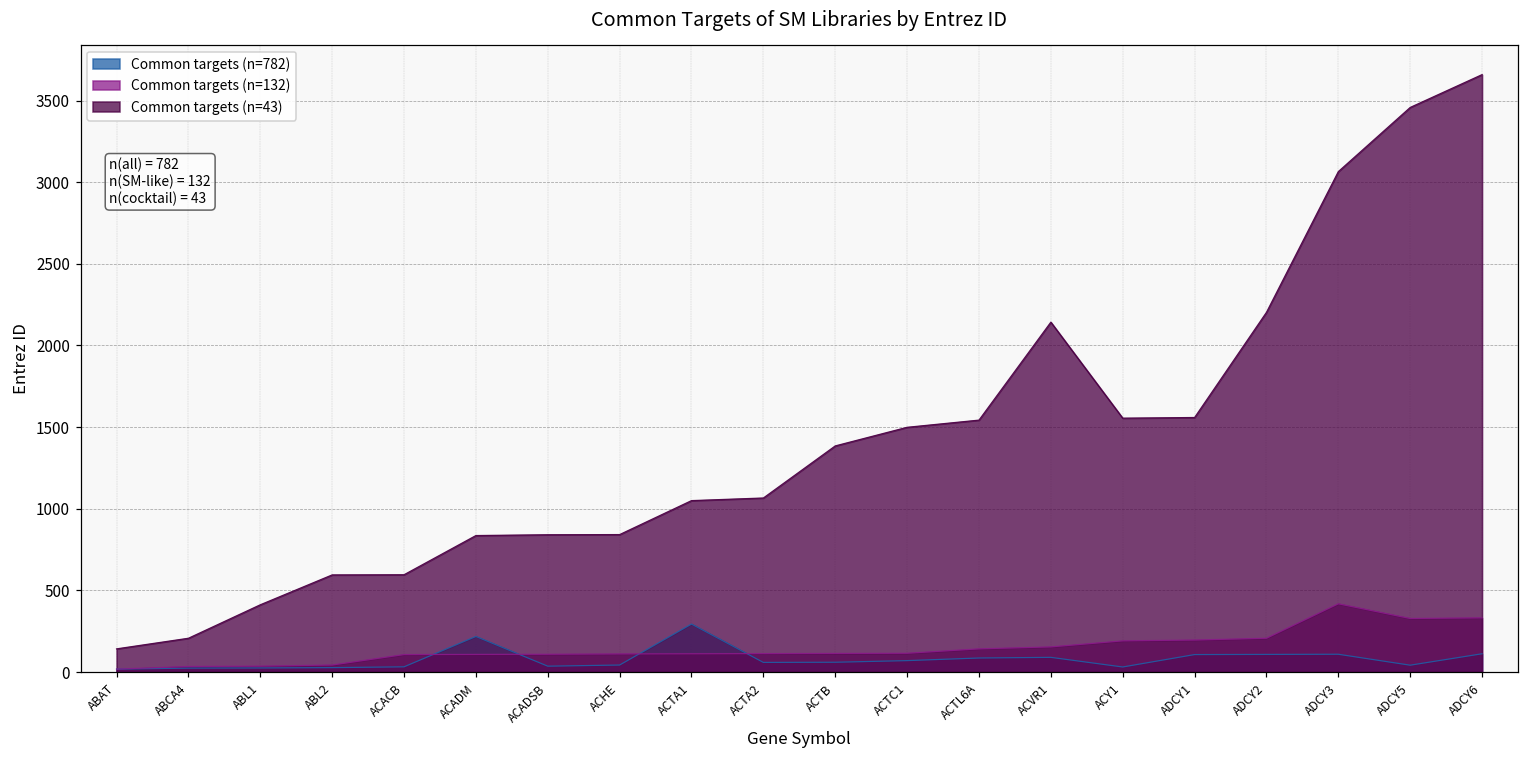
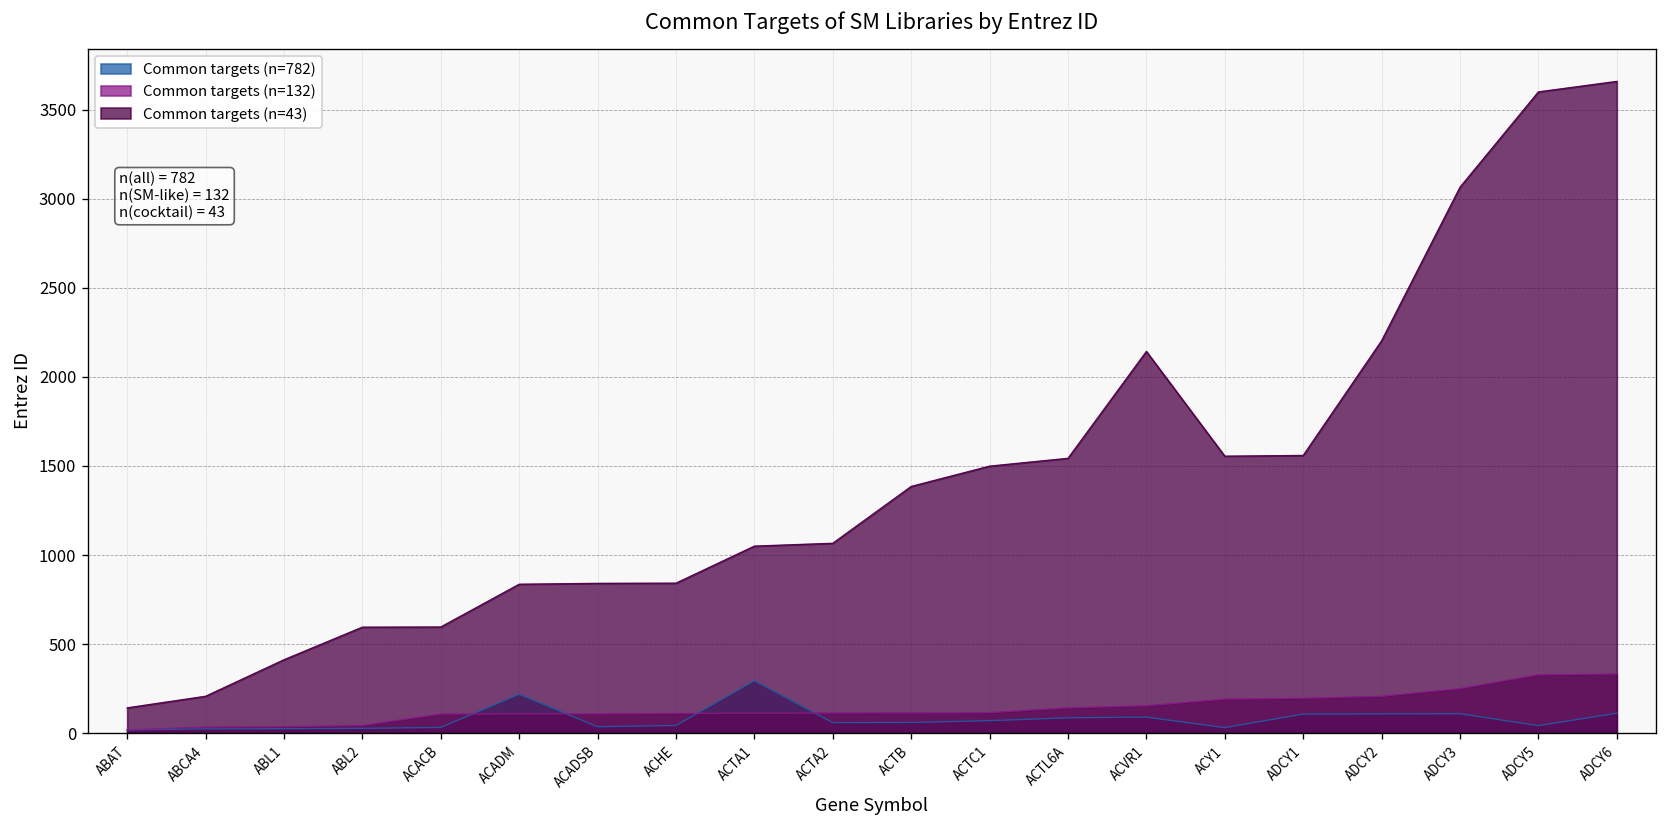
  {
    "Common targets (n=782)": {
      "ACACB": 30,
      "ACADM": 220,
      "ACADSB": 40,
      "ACHE": 40,
      "ACTA1": 290,
      "ACTA2": 60,
      "ACTB": 60,
      "ACTC1": 70,
      "ACTL6A": 90,
      "ACVR1": 90,
      "ACY1": 30,
      "ADCY1": 110,
      "ADCY2": 110,
      "ADCY3": 110,
      "ADCY5": 40,
      "ADCY6": 110
    },
    "Common targets (n=132)": {
      "ACACB": 110,
      "ACADM": 110,
      "ACADSB": 110,
      "ACHE": 110,
      "ACTA1": 110,
      "ACTA2": 110,
      "ACTB": 110,
      "ACTC1": 120,
      "ACTL6A": 140,
      "ACVR1": 150,
      "ACY1": 190,
      "ADCY1": 200,
      "ADCY2": 210,
-     "ADCY3": 420,
+     "ADCY3": 250,
      "ADCY5": 330,
      "ADCY6": 330
    },
    "Common targets (n=43)": {
      "ABAT": 140,
      "ABCA4": 210,
      "ABL1": 410,
      "ABL2": 600,
      "ACACB": 600,
      "ACADM": 840,
      "ACADSB": 840,
      "ACHE": 840,
      "ACTA1": 1050,
      "ACTA2": 1070,
      "ACTB": 1390,
      "ACTC1": 1500,
      "ACTL6A": 1540,
      "ACVR1": 2140,
      "ACY1": 1560,
      "ADCY1": 1560,
      "ADCY2": 2200,
      "ADCY3": 3070,
-     "ADCY5": 3460,
+     "ADCY5": 3600,
      "ADCY6": 3660
    }
  }
